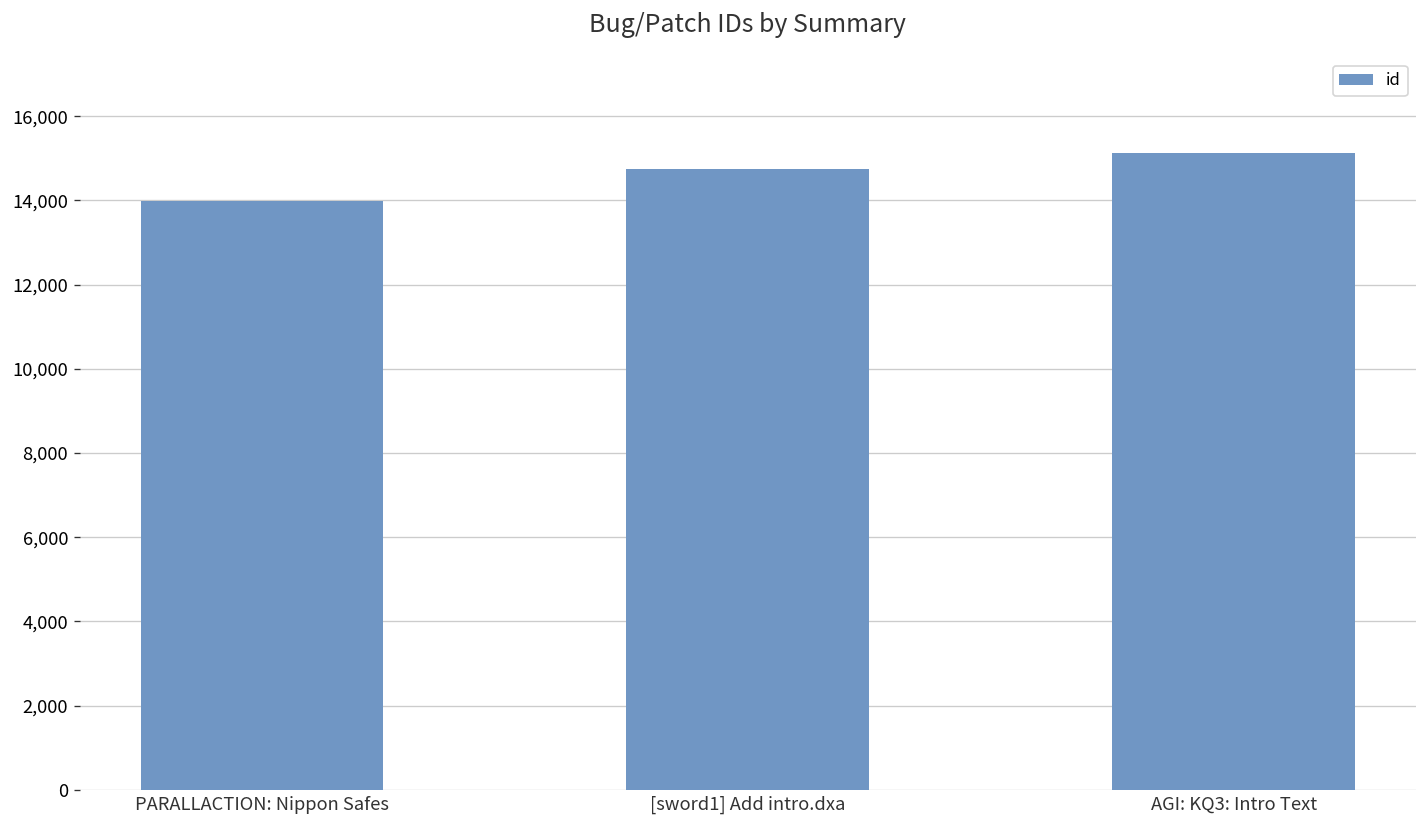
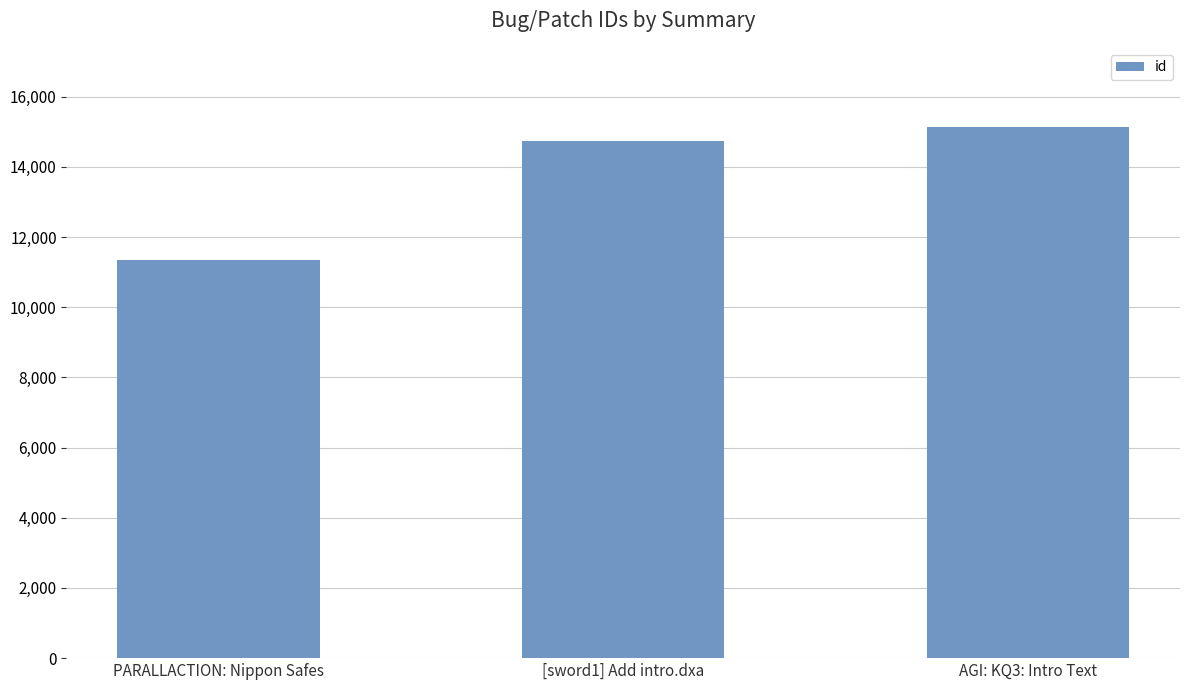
  {
-   "PARALLACTION: Nippon Safes": "14,000",
+   "PARALLACTION: Nippon Safes": "11,400",
    "[sword1] Add intro.dxa": "14,700",
    "AGI: KQ3: Intro Text": "15,100"
  }
